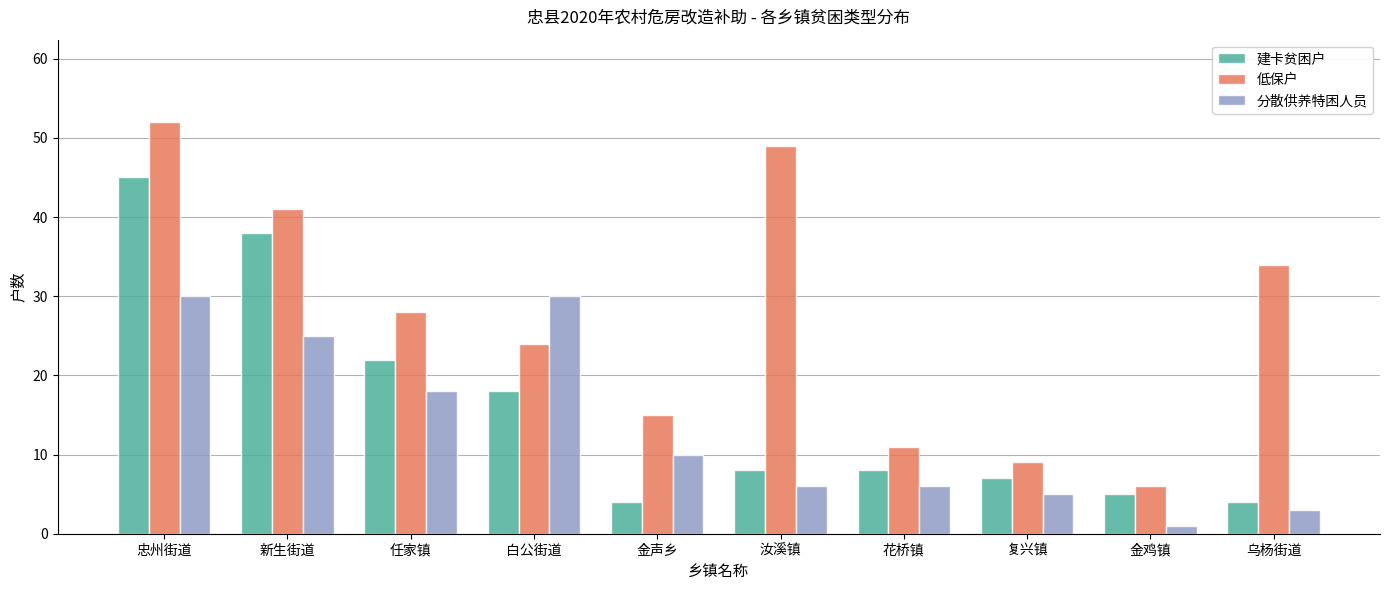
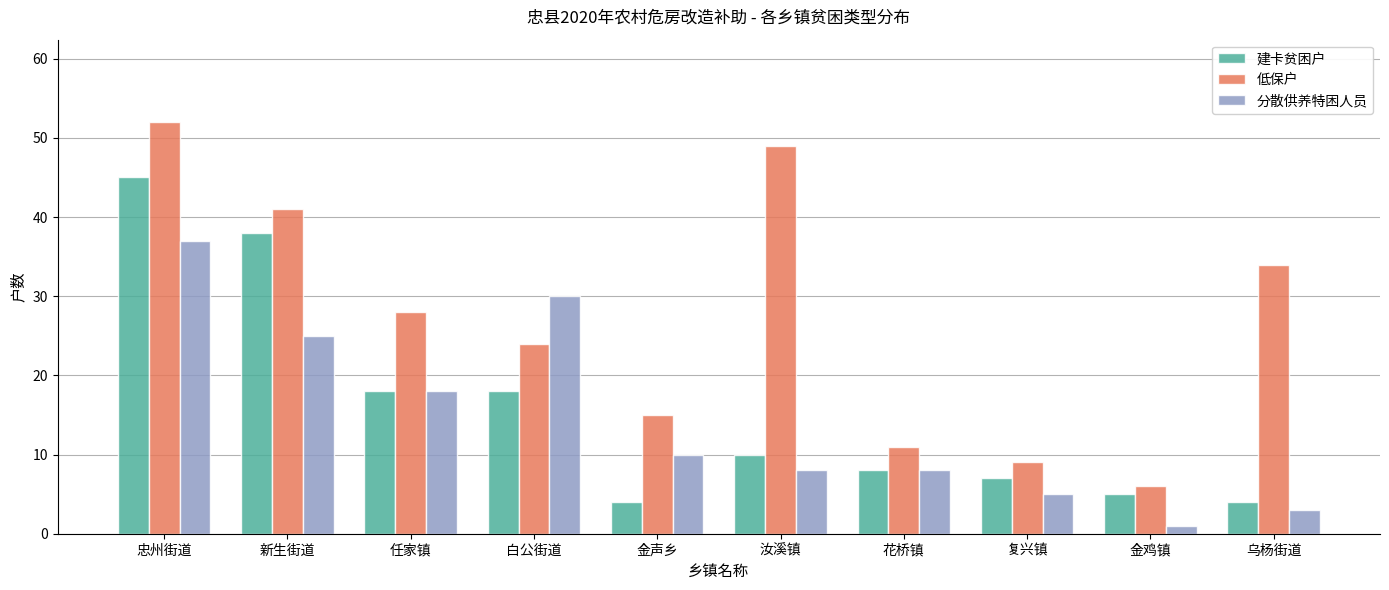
  {
    "建卡贫困户": {
      "忠州街道": 45,
      "新生街道": 38,
-     "任家镇": 22,
+     "任家镇": 18,
      "白公街道": 18,
      "金声乡": 4,
-     "汝溪镇": 8,
+     "汝溪镇": 10,
      "花桥镇": 8,
      "复兴镇": 7,
      "金鸡镇": 5,
      "乌杨街道": 4
    },
    "低保户": {
      "忠州街道": 52,
      "新生街道": 41,
      "任家镇": 28,
      "白公街道": 24,
      "金声乡": 15,
      "汝溪镇": 49,
      "花桥镇": 11,
      "复兴镇": 9,
      "金鸡镇": 6,
      "乌杨街道": 34
    },
    "分散供养特困人员": {
-     "忠州街道": 30,
+     "忠州街道": 37,
      "新生街道": 25,
      "任家镇": 18,
      "白公街道": 30,
      "金声乡": 10,
-     "汝溪镇": 6,
-     "花桥镇": 6,
+     "汝溪镇": 8,
+     "花桥镇": 8,
      "复兴镇": 5,
      "金鸡镇": 1,
      "乌杨街道": 3
    }
  }
